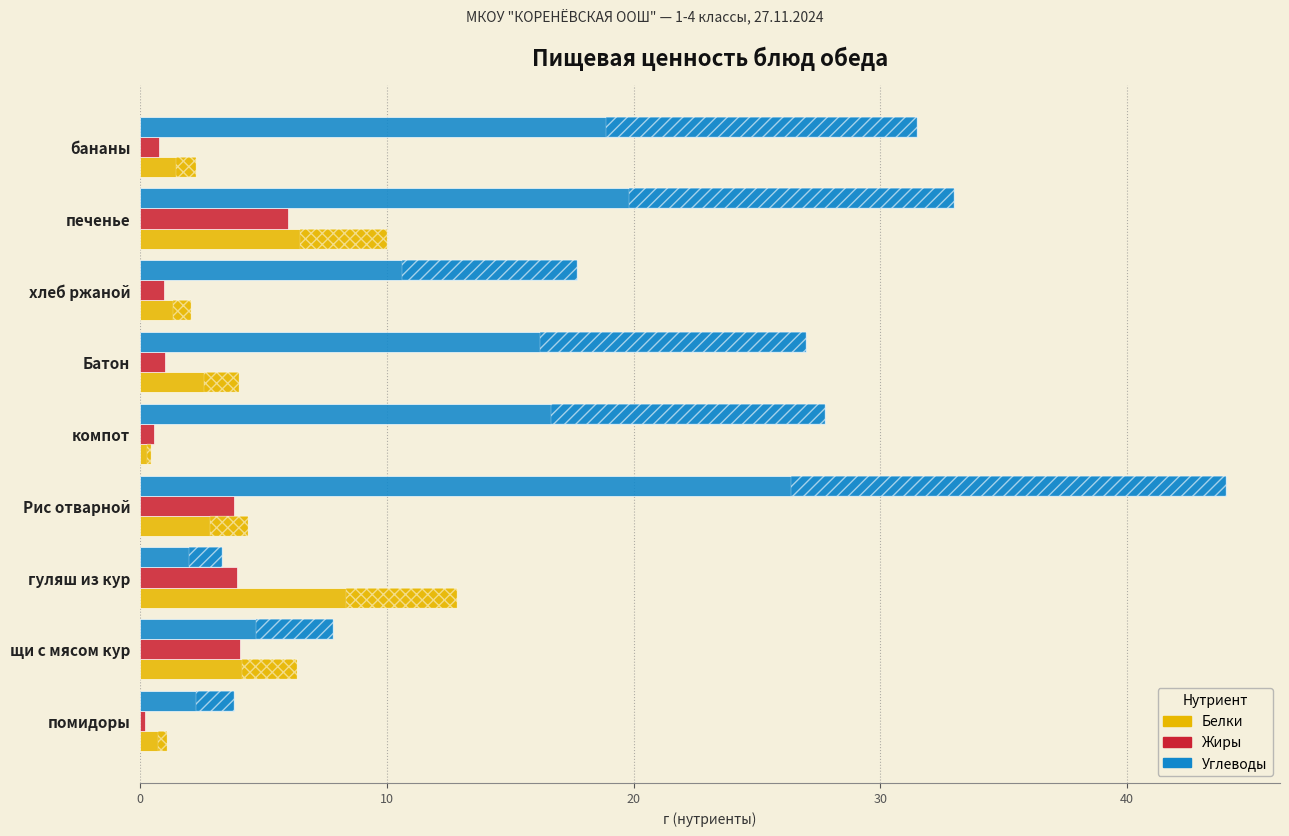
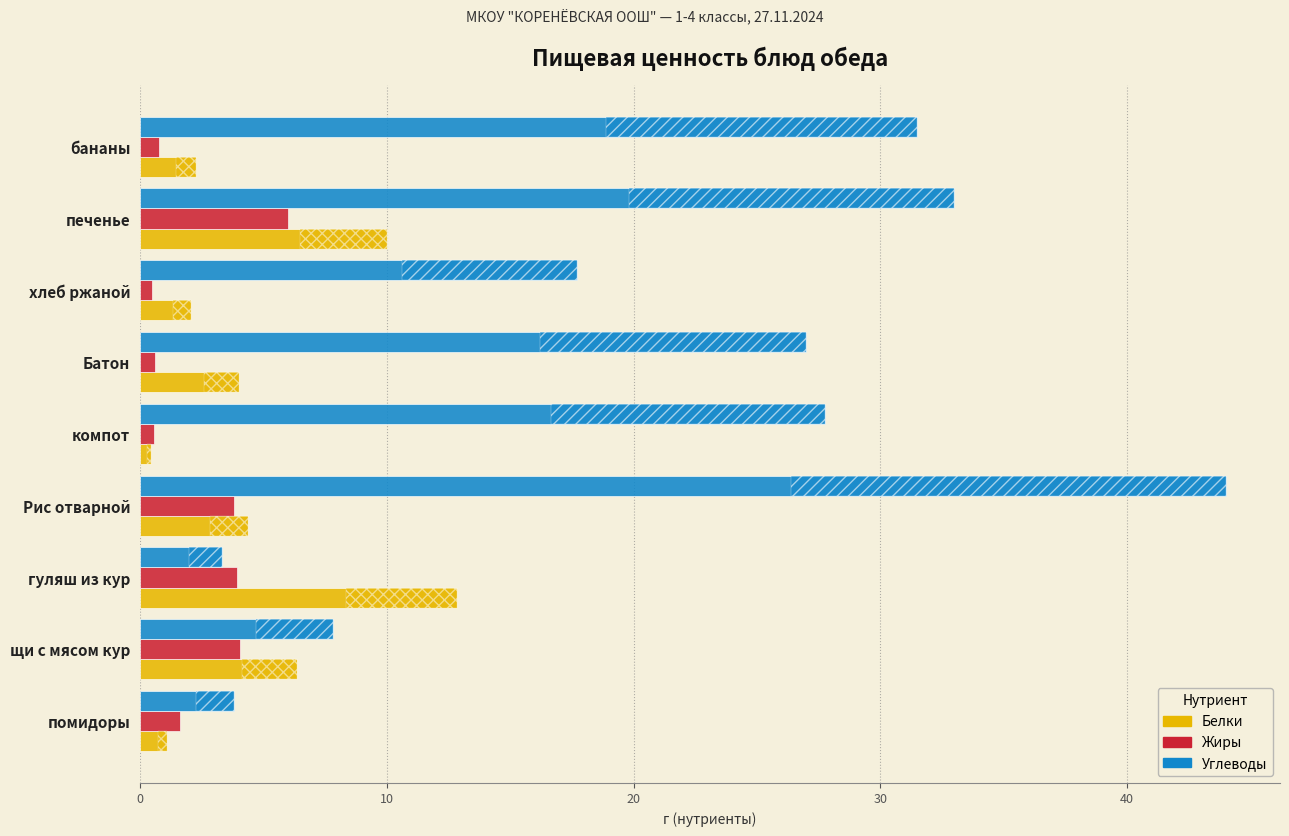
  {
    "Жиры": {
      "бананы": 0.8,
      "печенье": 6.0,
-     "хлеб ржаной": 1.0,
-     "Батон": 1.0,
+     "хлеб ржаной": 0.5,
+     "Батон": 0.6,
      "компот": 0.6,
      "Рис отварной": 3.8,
      "гуляш из кур": 3.9,
      "щи с мясом кур": 4.0,
-     "помидоры": 0.2
+     "помидоры": 1.6
    }
  }
